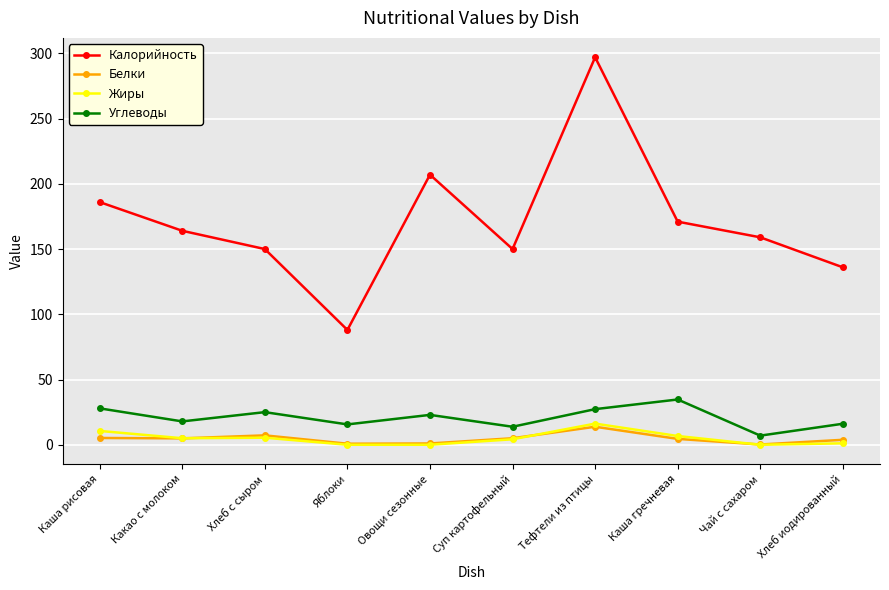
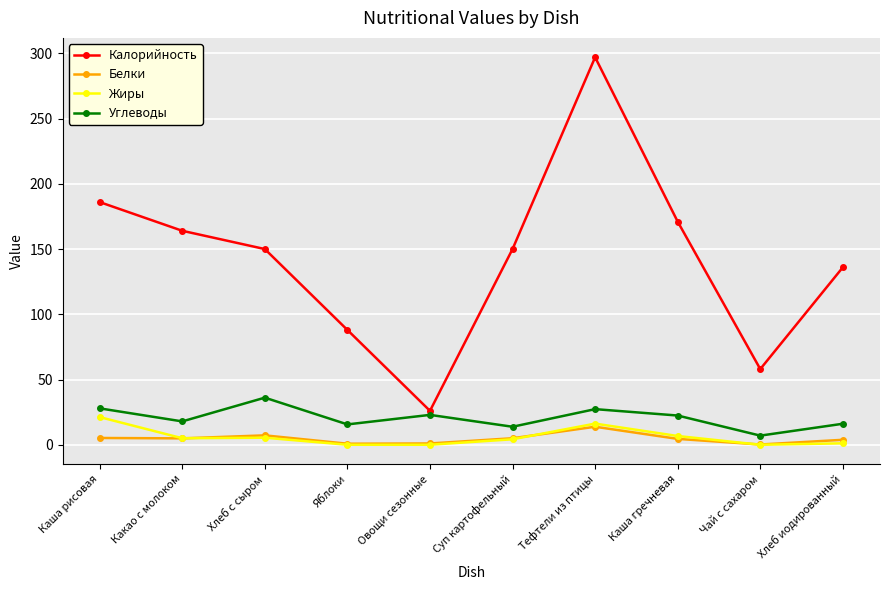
  {
    "Калорийность": {
      "Каша рисовая": 186,
      "Какао с молоком": 164,
      "Хлеб с сыром": 150,
      "Яблоки": 88,
-     "Овощи сезонные": 207,
+     "Овощи сезонные": 26,
      "Суп картофельный": 150,
      "Тефтели из птицы": 297,
      "Каша гречневая": 171,
-     "Чай с сахаром": 159,
+     "Чай с сахаром": 58,
      "Хлеб иодированный": 136
    },
    "Белки": {
      "Каша рисовая": 5,
      "Тефтели из птицы": 14,
      "Каша гречневая": 5,
      "Хлеб иодированный": 4
    },
    "Жиры": {
-     "Каша рисовая": 11,
+     "Каша рисовая": 21,
      "Тефтели из птицы": 16,
      "Каша гречневая": 7,
      "Хлеб иодированный": 1
    },
    "Углеводы": {
      "Каша рисовая": 28,
      "Какао с молоком": 18,
-     "Хлеб с сыром": 25,
+     "Хлеб с сыром": 36,
      "Яблоки": 16,
      "Овощи сезонные": 23,
      "Суп картофельный": 14,
      "Тефтели из птицы": 27,
-     "Каша гречневая": 35,
+     "Каша гречневая": 22,
      "Чай с сахаром": 7,
      "Хлеб иодированный": 16
    }
  }
